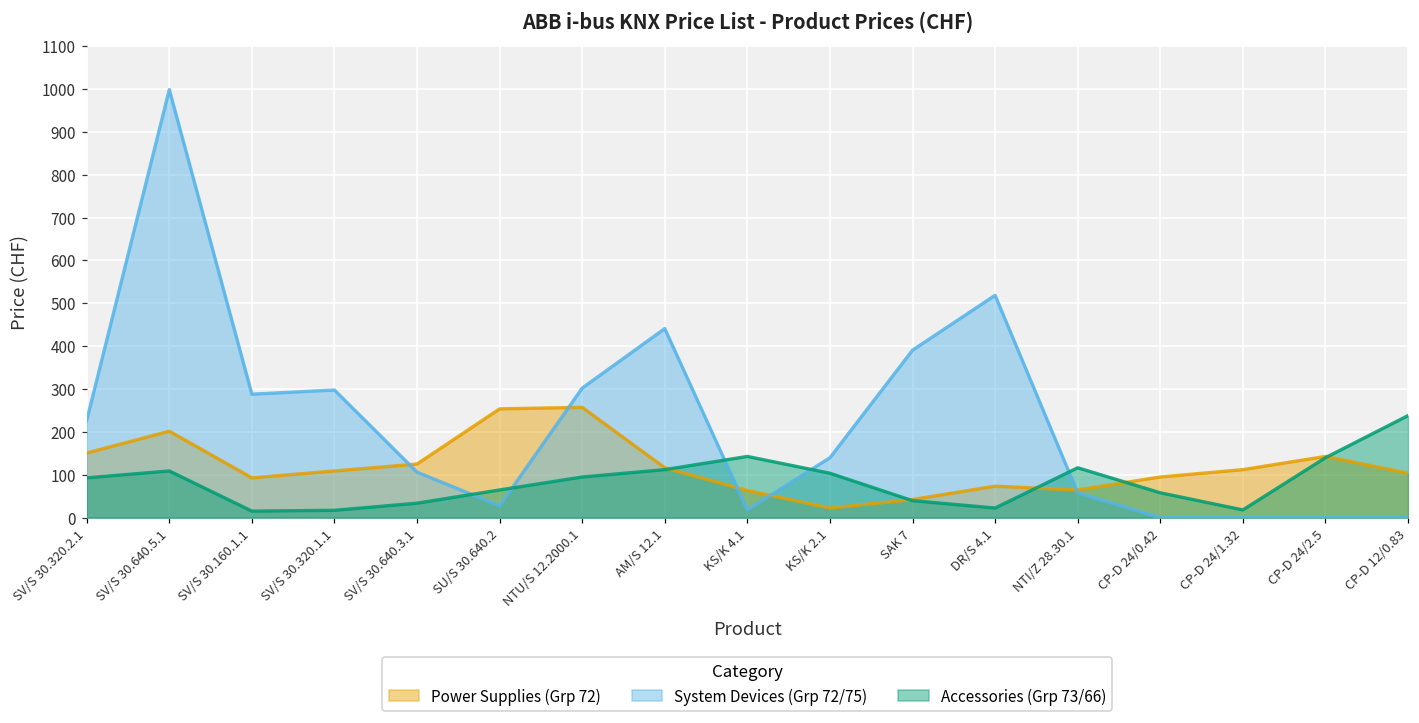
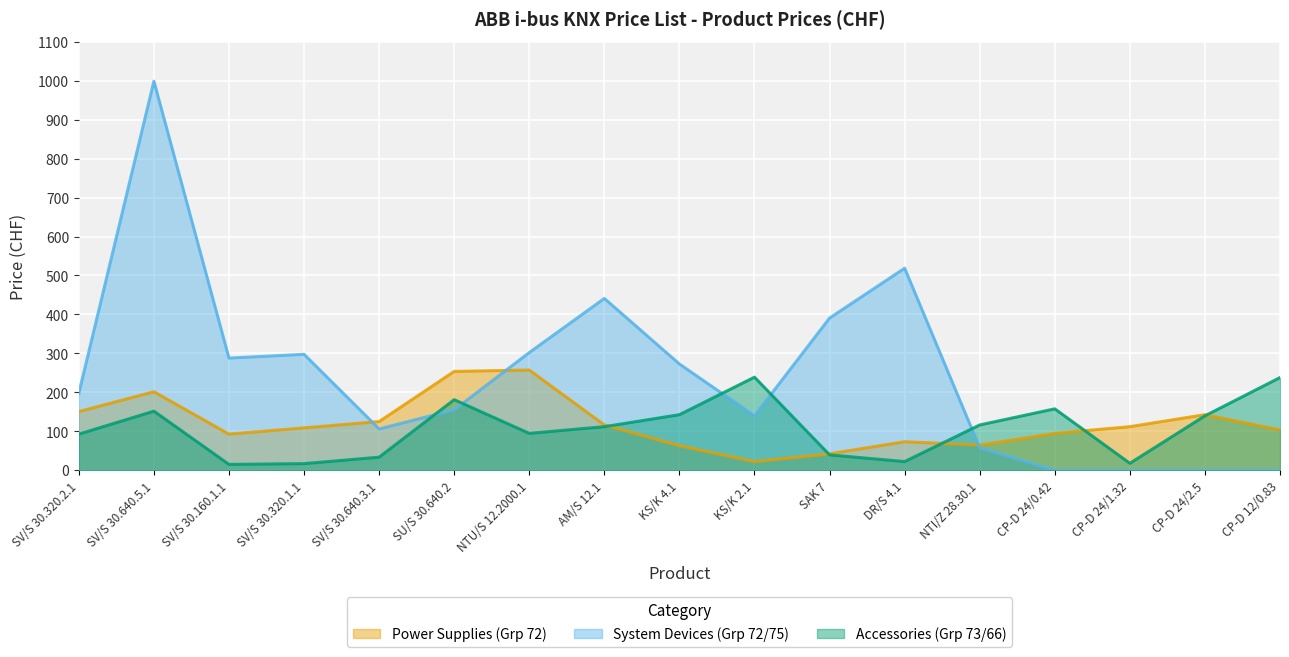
  {
    "Power Supplies (Grp 72)": {
      "SV/S 30.320.2.1": 150,
      "SV/S 30.640.5.1": 200,
      "SV/S 30.160.1.1": 90,
      "SV/S 30.320.1.1": 110,
      "SV/S 30.640.3.1": 130,
      "SU/S 30.640.2": 250,
      "NTU/S 12.2000.1": 260,
      "KS/K 4.1": 60,
      "KS/K 2.1": 20,
      "DR/S 4.1": 70,
      "CP-D 24/0.42": 90,
      "CP-D 24/1.32": 110,
      "CP-D 12/0.83": 100
    },
    "System Devices (Grp 72/75)": {
-     "SV/S 30.320.2.1": 230,
+     "SV/S 30.320.2.1": 200,
      "SV/S 30.640.5.1": 1000,
      "SV/S 30.160.1.1": 290,
      "SV/S 30.320.1.1": 300,
      "SV/S 30.640.3.1": 110,
-     "SU/S 30.640.2": 30,
+     "SU/S 30.640.2": 160,
      "NTU/S 12.2000.1": 300,
      "AM/S 12.1": 440,
-     "KS/K 4.1": 20,
+     "KS/K 4.1": 270,
      "KS/K 2.1": 140,
      "SAK 7": 390,
      "DR/S 4.1": 520,
      "CP-D 24/0.42": 0,
      "CP-D 24/1.32": 0,
      "CP-D 24/2.5": 0,
      "CP-D 12/0.83": 0
    },
    "Accessories (Grp 73/66)": {
      "SV/S 30.320.2.1": 90,
-     "SV/S 30.640.5.1": 110,
+     "SV/S 30.640.5.1": 150,
      "SV/S 30.160.1.1": 20,
      "SV/S 30.320.1.1": 20,
      "SV/S 30.640.3.1": 30,
-     "SU/S 30.640.2": 60,
+     "SU/S 30.640.2": 180,
      "NTU/S 12.2000.1": 90,
      "KS/K 4.1": 140,
-     "KS/K 2.1": 100,
+     "KS/K 2.1": 240,
      "DR/S 4.1": 20,
      "NTI/Z 28.30.1": 120,
-     "CP-D 24/0.42": 60,
+     "CP-D 24/0.42": 160,
      "CP-D 24/1.32": 20,
      "CP-D 12/0.83": 240
    }
  }
